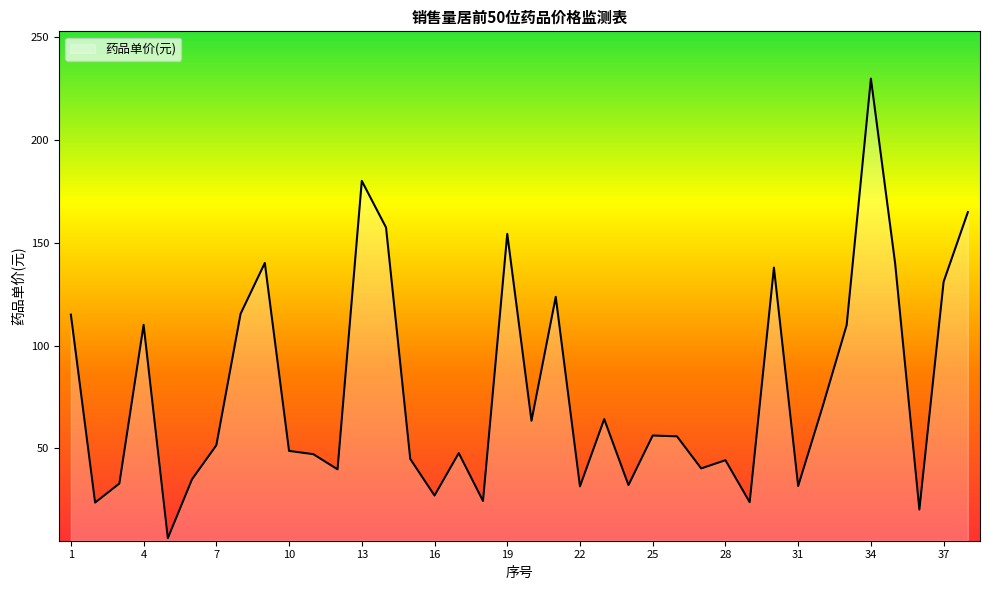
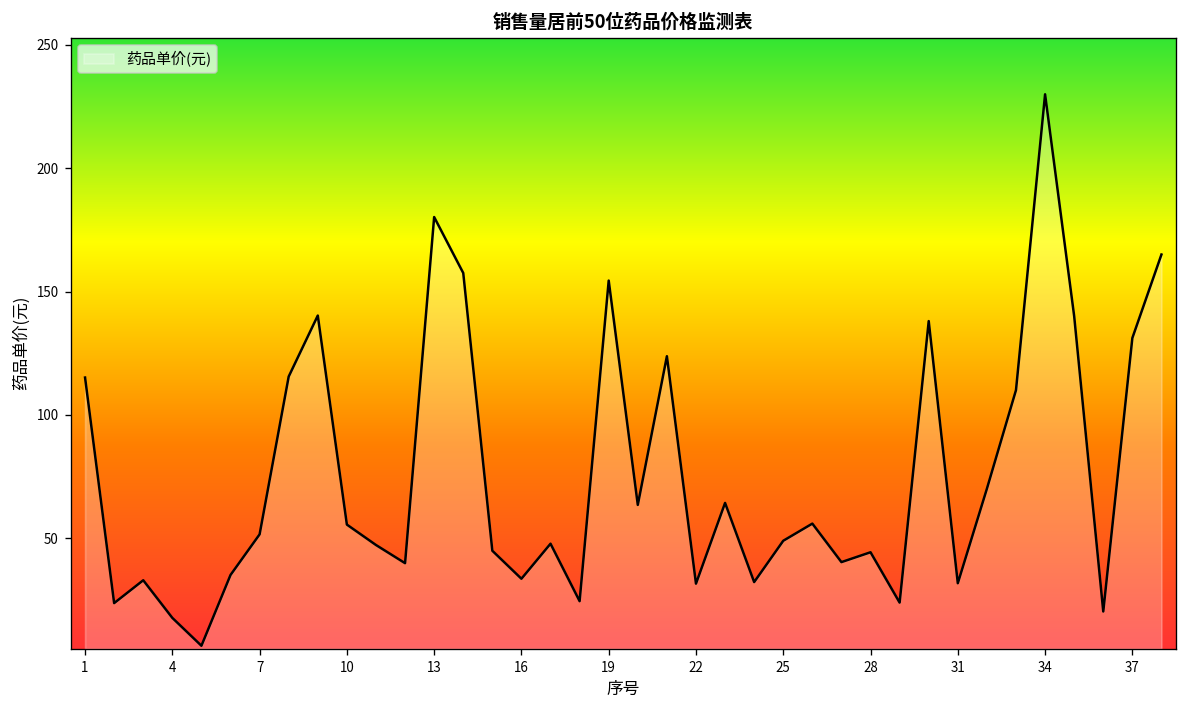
  {
    "1": 115,
-   "4": 110,
+   "4": 18,
    "7": 51,
-   "10": 49,
+   "10": 55,
    "13": 180,
-   "16": 27,
+   "16": 33,
    "19": 154,
    "22": 32,
-   "25": 56,
+   "25": 49,
    "28": 44,
    "31": 32,
    "34": 230,
    "37": 131
  }
